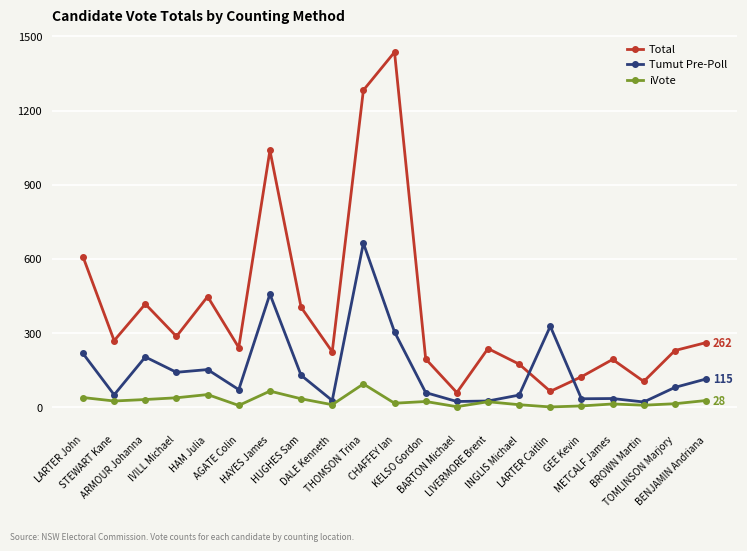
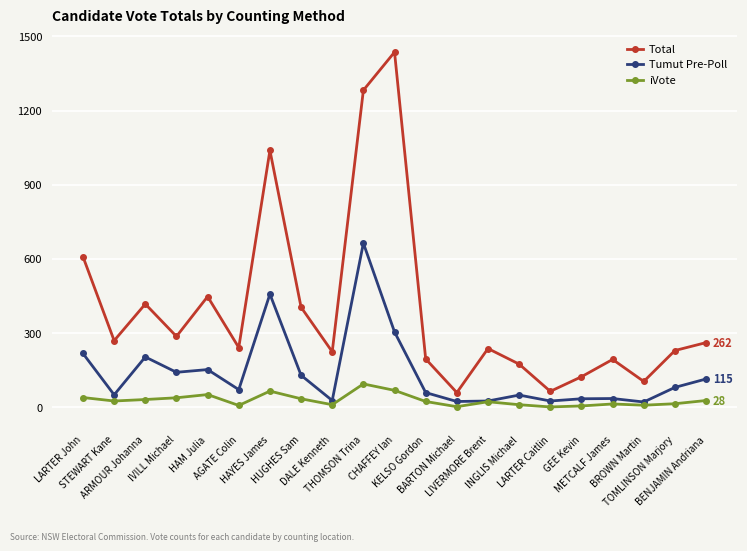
  {
    "Total": {
      "BENJAMIN Andriana": 262
    },
    "Tumut Pre-Poll": {
      "LARTER John": 220,
      "STEWART Kane": 50,
      "ARMOUR Johanna": 200,
      "IVILL Michael": 140,
      "HAM Julia": 150,
      "AGATE Colin": 70,
      "HAYES James": 460,
      "HUGHES Sam": 130,
      "DALE Kenneth": 30,
      "THOMSON Trina": 660,
      "CHAFFEY Ian": 310,
      "KELSO Gordon": 60,
      "BARTON Michael": 20,
      "INGLIS Michael": 50,
-     "LARTER Caitlin": 330,
+     "LARTER Caitlin": 30,
      "GEE Kevin": 40,
      "METCALF James": 40,
      "BROWN Martin": 20,
      "TOMLINSON Marjory": 80
    },
    "iVote": {
      "LARTER John": 40,
      "STEWART Kane": 30,
      "ARMOUR Johanna": 30,
      "IVILL Michael": 40,
      "HAM Julia": 50,
      "AGATE Colin": 10,
      "HAYES James": 70,
      "HUGHES Sam": 40,
      "DALE Kenneth": 10,
      "THOMSON Trina": 100,
-     "CHAFFEY Ian": 20,
+     "CHAFFEY Ian": 70,
      "KELSO Gordon": 20,
      "BARTON Michael": 0,
      "INGLIS Michael": 10,
      "LARTER Caitlin": 0,
      "GEE Kevin": 10,
      "METCALF James": 10,
      "BROWN Martin": 10,
      "TOMLINSON Marjory": 20
    }
  }
